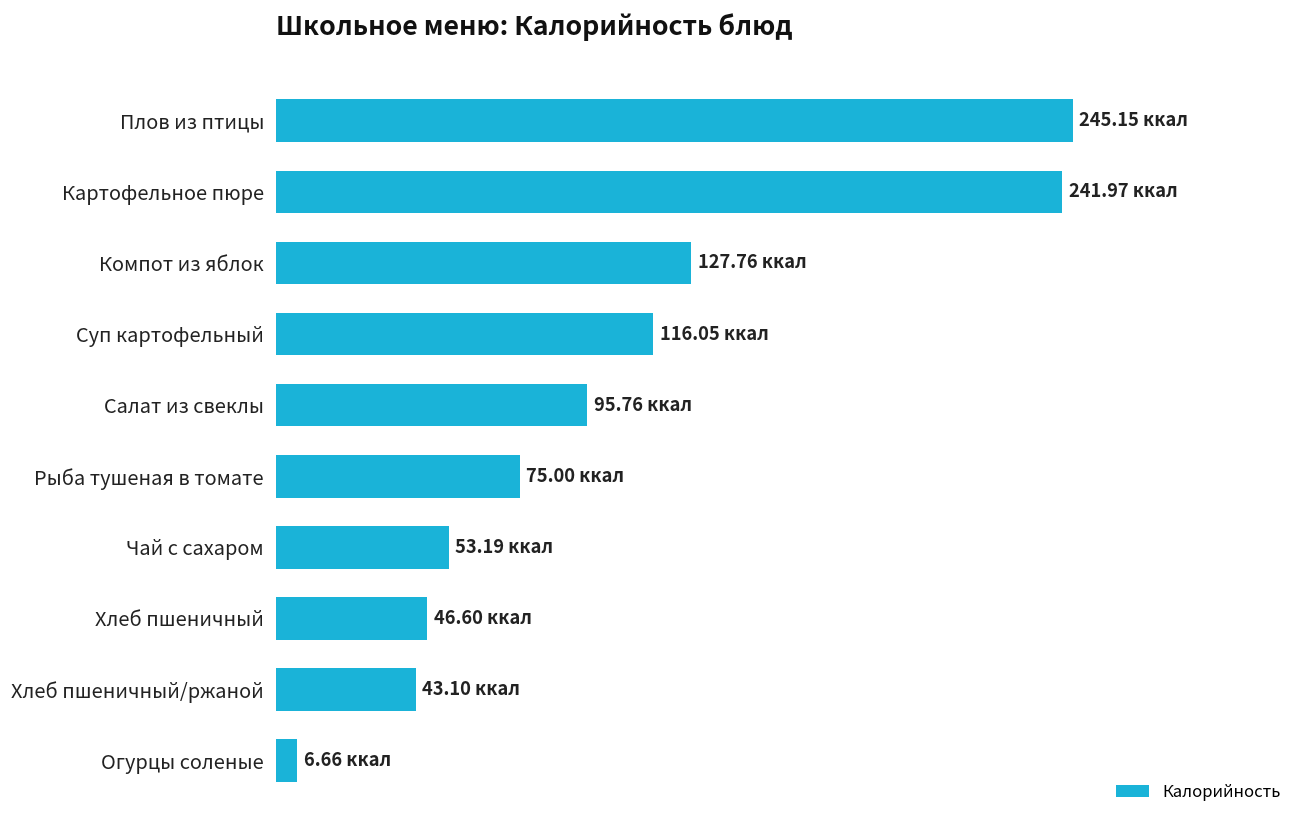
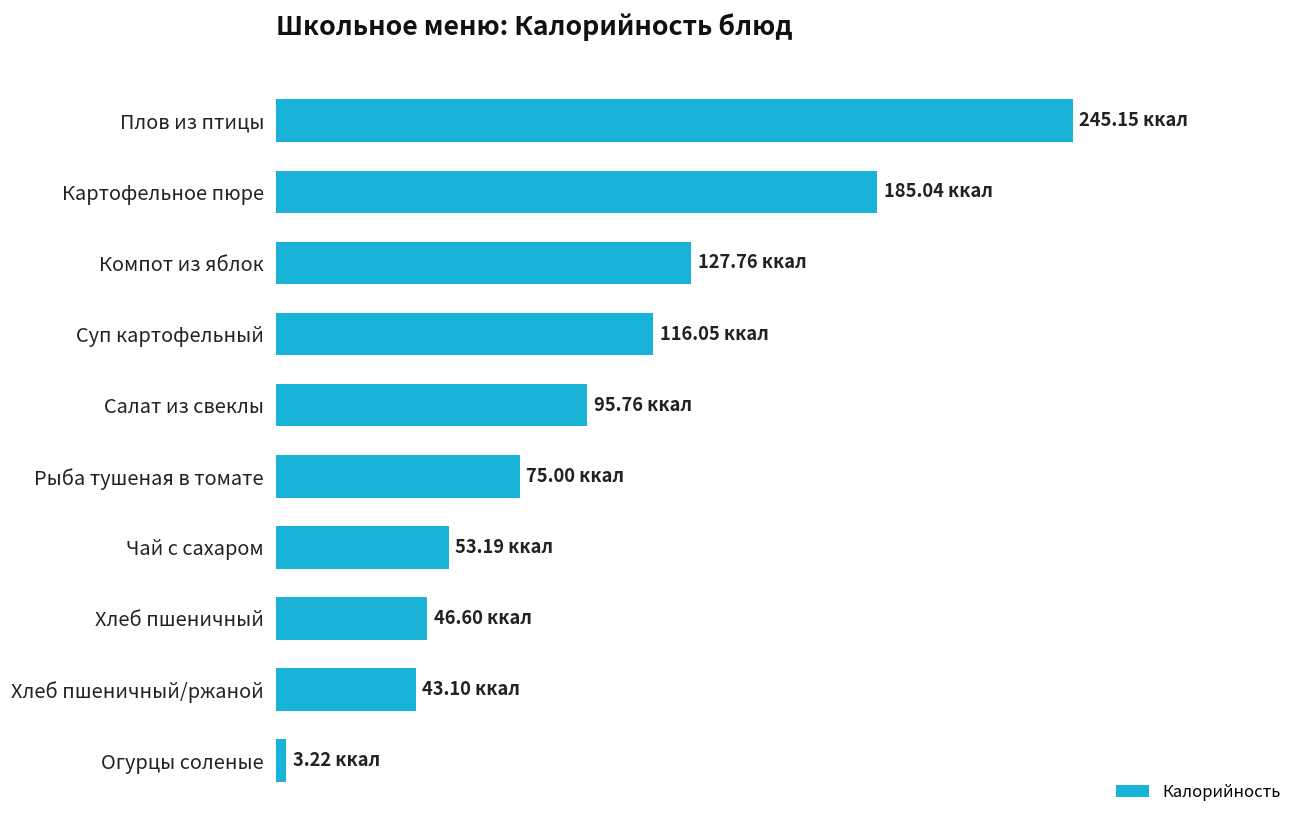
  {
    "Плов из птицы": 245.15,
-   "Картофельное пюре": 241.97,
+   "Картофельное пюре": 185.04,
    "Компот из яблок": 127.76,
    "Суп картофельный": 116.05,
    "Салат из свеклы": 95.76,
    "Рыба тушеная в томате": 75.00,
    "Чай с сахаром": 53.19,
    "Хлеб пшеничный": 46.60,
    "Хлеб пшеничный/ржаной": 43.10,
-   "Огурцы соленые": 6.66
+   "Огурцы соленые": 3.22
  }
